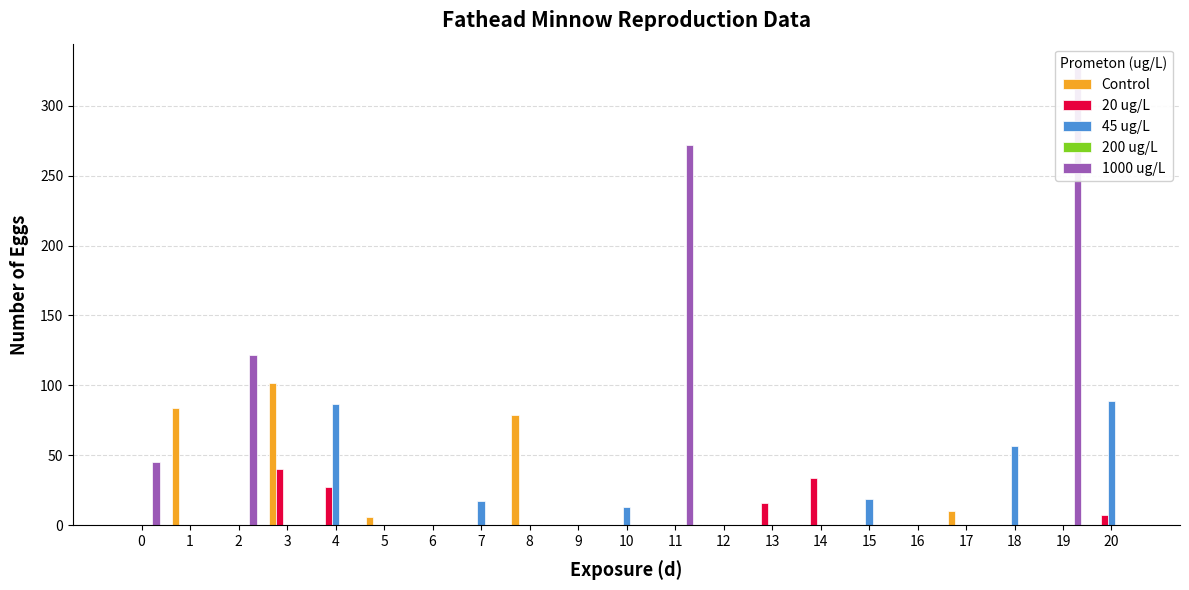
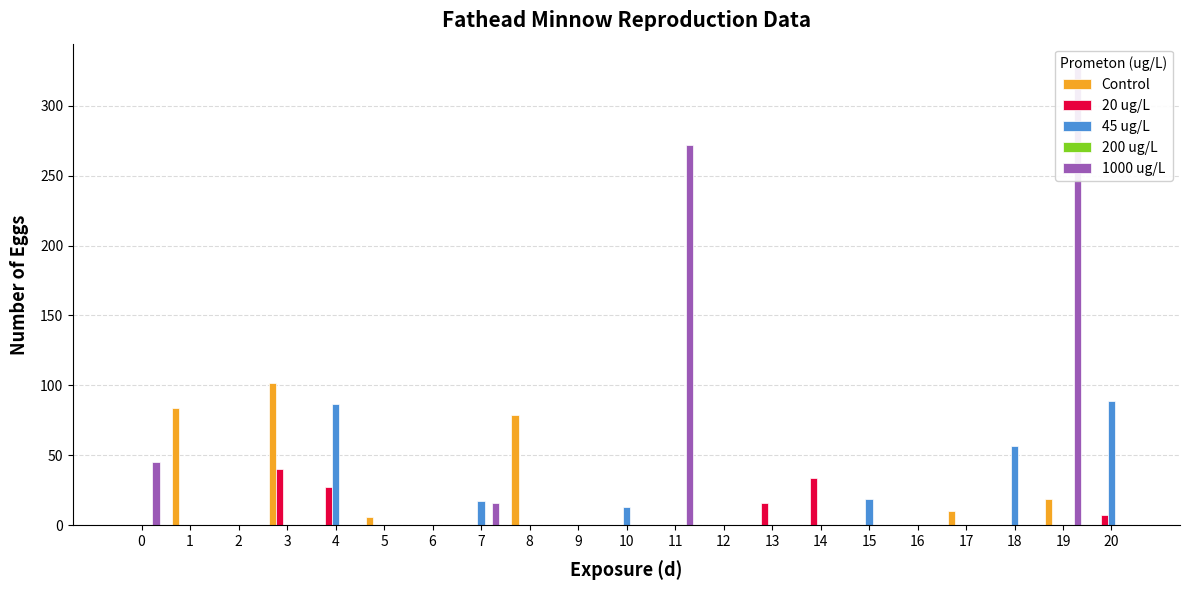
  {
    "Control": {
      "0": 0,
      "1": 84,
      "2": 0,
      "3": 102,
      "4": 0,
      "5": 6,
      "6": 0,
      "7": 0,
      "8": 79,
      "9": 0,
      "10": 0,
      "11": 0,
      "12": 0,
      "13": 0,
      "14": 0,
      "15": 0,
      "16": 0,
      "17": 10,
      "18": 0,
-     "19": 0,
+     "19": 19,
      "20": 0
    },
    "20 ug/L": {
      "0": 0,
      "1": 0,
      "2": 0,
      "3": 40,
      "4": 27,
      "5": 0,
      "6": 0,
      "7": 0,
      "8": 0,
      "9": 0,
      "10": 0,
      "11": 0,
      "12": 0,
      "13": 16,
      "14": 34,
      "15": 0,
      "16": 0,
      "17": 0,
      "18": 0,
      "19": 0,
      "20": 7
    },
    "45 ug/L": {
      "0": 0,
      "1": 0,
      "2": 0,
      "3": 0,
      "4": 87,
      "5": 0,
      "6": 0,
      "7": 17,
      "8": 0,
      "9": 0,
      "10": 13,
      "11": 0,
      "12": 0,
      "13": 0,
      "14": 0,
      "15": 19,
      "16": 0,
      "17": 0,
      "18": 57,
      "19": 0,
      "20": 89
    },
    "200 ug/L": {
      "0": 0,
      "1": 0,
      "2": 0,
      "3": 0,
      "4": 0,
      "5": 0,
      "6": 0,
      "7": 0,
      "8": 0,
      "9": 0,
      "10": 0,
      "11": 0,
      "12": 0,
      "13": 0,
      "14": 0,
      "15": 0,
      "16": 0,
      "17": 0,
      "18": 0,
      "19": 0,
      "20": 0
    },
    "1000 ug/L": {
      "0": 45,
      "1": 0,
-     "2": 122,
+     "2": 0,
      "3": 0,
      "4": 0,
      "5": 0,
      "6": 0,
-     "7": 0,
+     "7": 16,
      "8": 0,
      "9": 0,
      "10": 0,
      "11": 272,
      "12": 0,
      "13": 0,
      "14": 0,
      "15": 0,
      "16": 0,
      "17": 0,
      "18": 0,
      "20": 0
    }
  }
